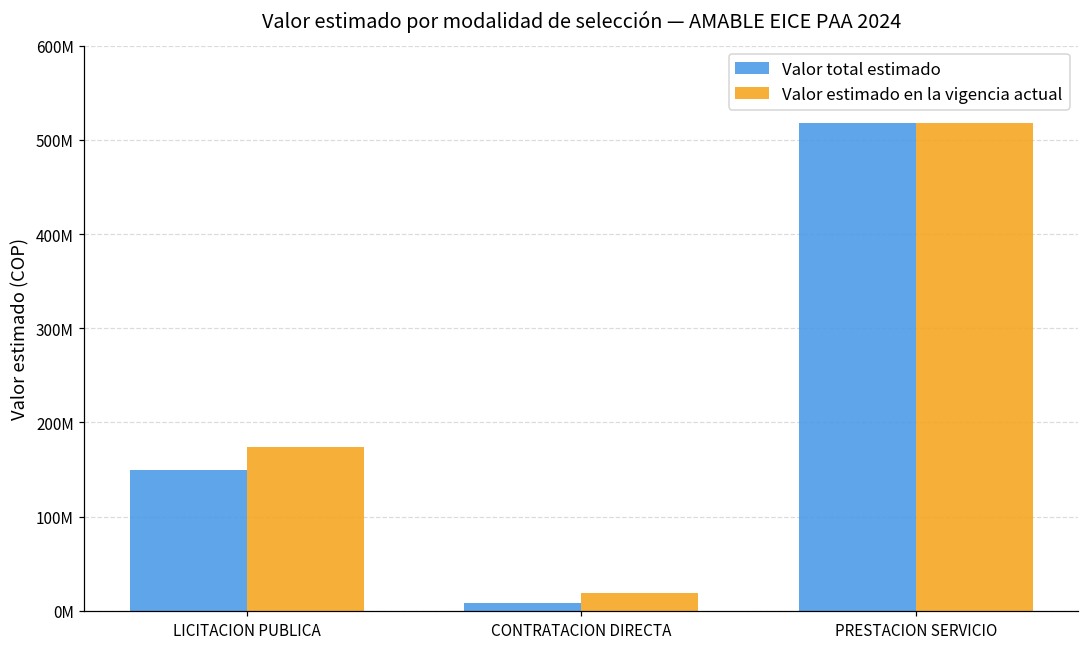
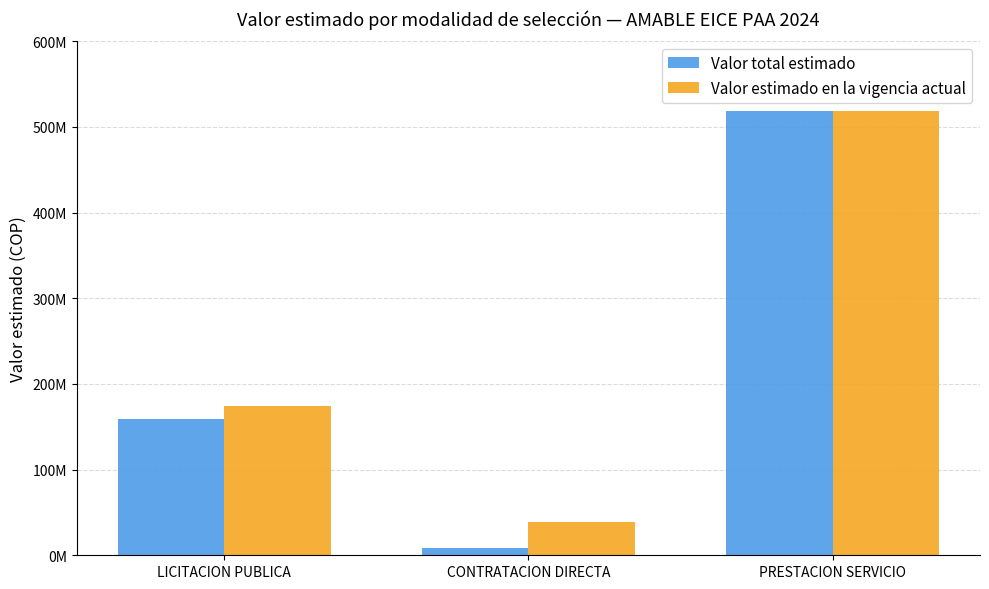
  {
    "Valor total estimado": {
-     "LICITACION PUBLICA": 150000000,
+     "LICITACION PUBLICA": 160000000,
      "CONTRATACION DIRECTA": 10000000,
      "PRESTACION SERVICIO": 520000000
    },
    "Valor estimado en la vigencia actual": {
      "LICITACION PUBLICA": 170000000,
-     "CONTRATACION DIRECTA": 20000000,
+     "CONTRATACION DIRECTA": 40000000,
      "PRESTACION SERVICIO": 520000000
    }
  }
